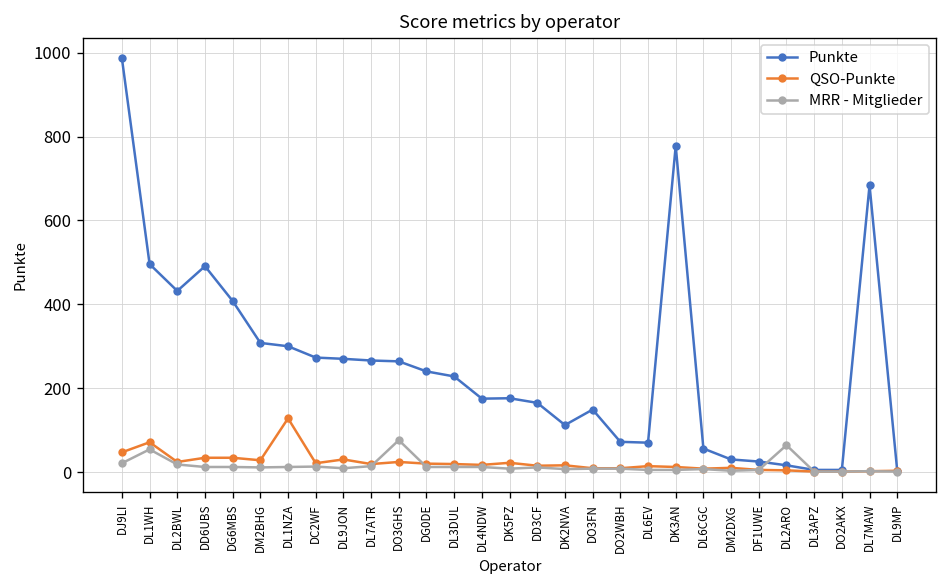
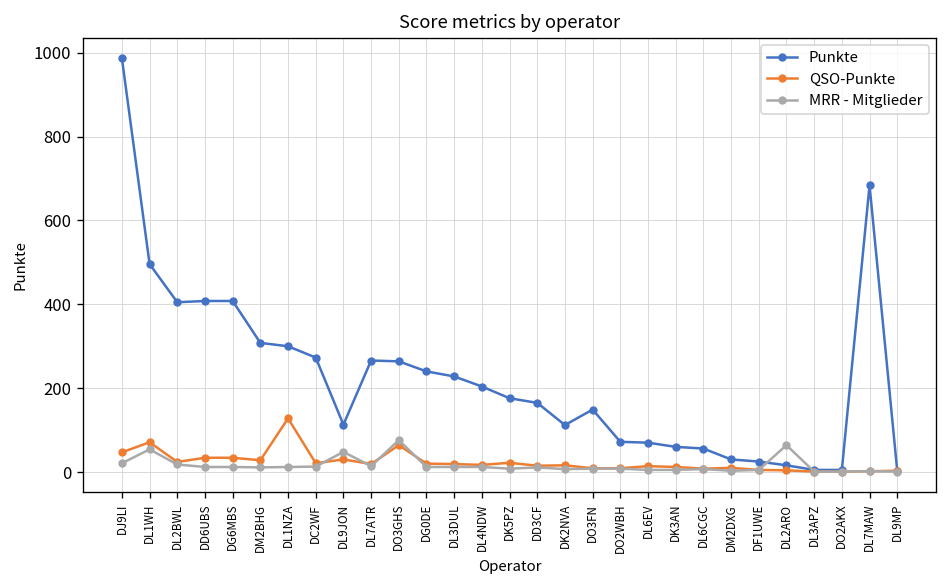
  {
    "Punkte": {
      "DJ9LI": 990,
      "DL1WH": 500,
-     "DL2BWL": 430,
-     "DD6UBS": 490,
+     "DL2BWL": 410,
+     "DD6UBS": 410,
      "DG6MBS": 410,
      "DM2BHG": 310,
      "DL1NZA": 300,
      "DC2WF": 270,
-     "DL9JON": 270,
+     "DL9JON": 110,
      "DL7ATR": 270,
      "DO3GHS": 260,
      "DG0DE": 240,
      "DL3DUL": 230,
-     "DL4NDW": 180,
+     "DL4NDW": 200,
      "DK5PZ": 180,
      "DD3CF": 170,
      "DK2NVA": 110,
      "DO3FN": 150,
      "DO2WBH": 70,
      "DL6EV": 70,
-     "DK3AN": 780,
+     "DK3AN": 60,
      "DL6CGC": 60,
      "DM2DXG": 30,
      "DF1UWE": 30,
      "DL2ARO": 20,
      "DL7MAW": 680
    },
    "QSO-Punkte": {
      "DJ9LI": 50,
      "DL1WH": 70,
      "DD6UBS": 30,
      "DG6MBS": 30,
      "DM2BHG": 30,
      "DL1NZA": 130,
      "DC2WF": 20,
      "DL9JON": 30,
-     "DO3GHS": 20,
+     "DO3GHS": 60,
      "DG0DE": 20,
      "DK5PZ": 20,
      "DK2NVA": 20,
      "DL6EV": 10,
      "DL2ARO": 0
    },
    "MRR - Mitglieder": {
      "DJ9LI": 20,
      "DL1WH": 50,
      "DD6UBS": 10,
      "DG6MBS": 10,
      "DM2BHG": 10,
      "DL1NZA": 10,
      "DC2WF": 10,
-     "DL9JON": 10,
+     "DL9JON": 50,
      "DO3GHS": 80,
      "DG0DE": 10,
      "DK5PZ": 10,
      "DK2NVA": 10,
      "DL6EV": 10,
      "DL2ARO": 60
    }
  }
